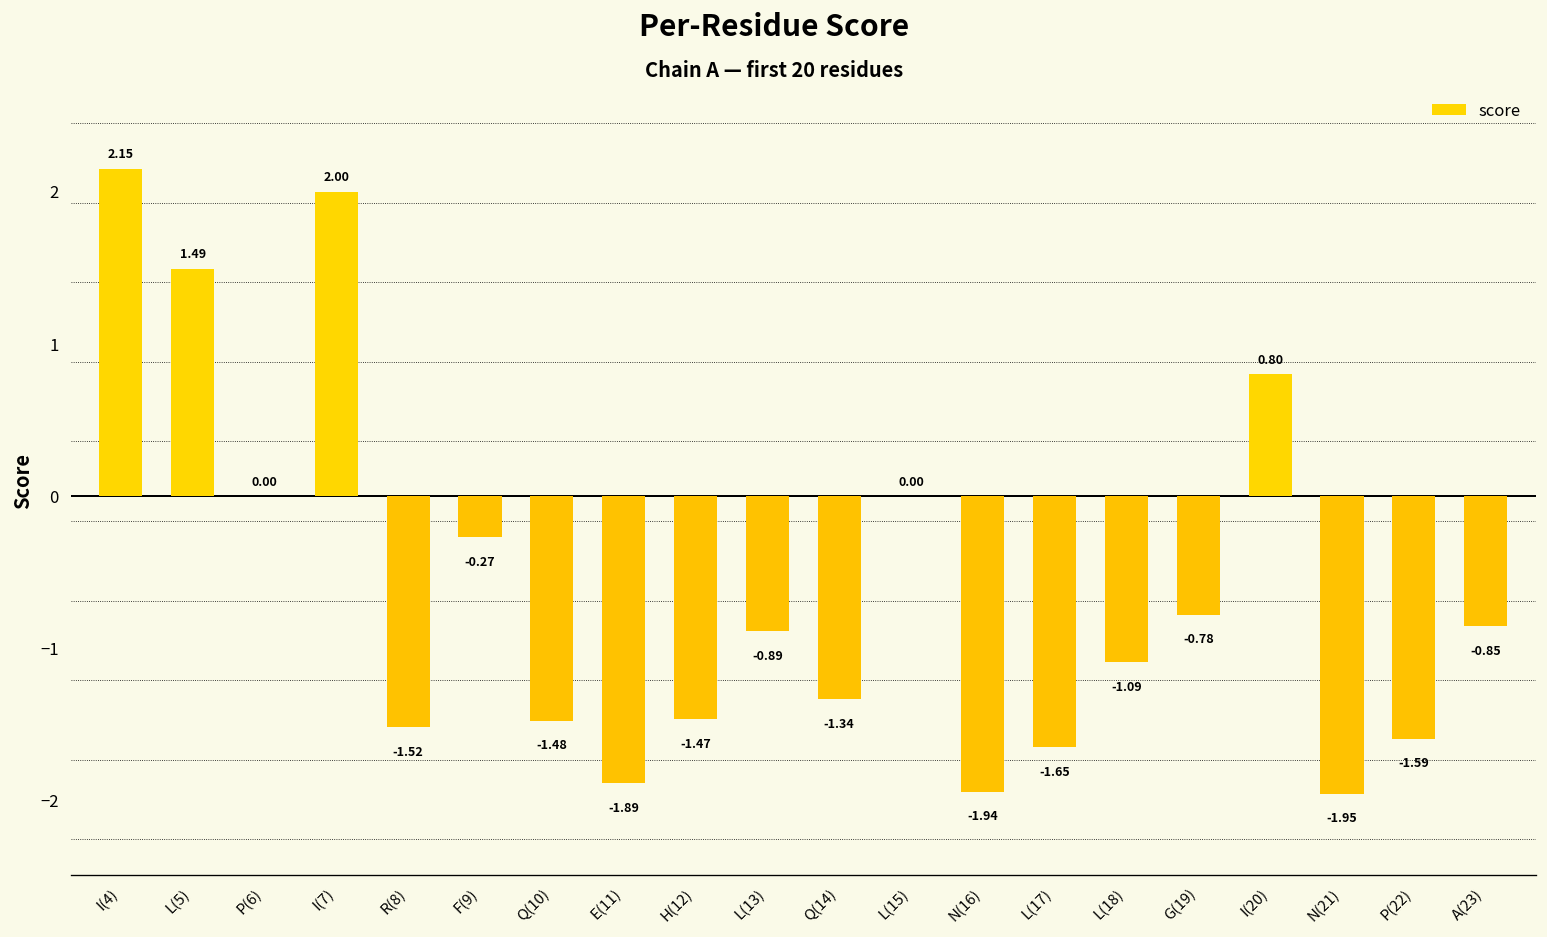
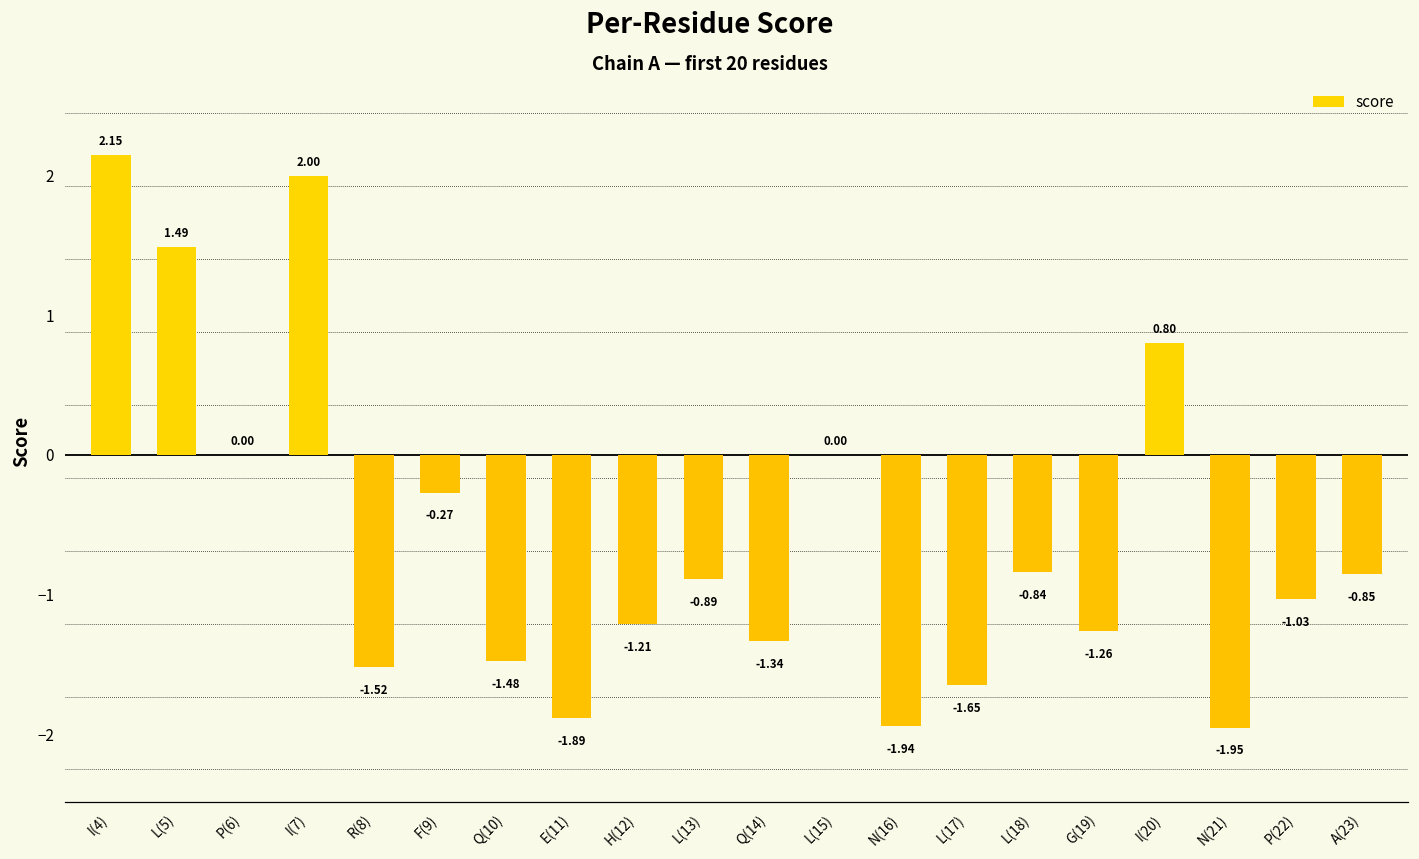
  {
    "I(4)": 2.15,
    "L(5)": 1.49,
    "P(6)": 0.00,
    "I(7)": 2.00,
    "R(8)": -1.52,
    "F(9)": -0.27,
    "Q(10)": -1.48,
    "E(11)": -1.89,
-   "H(12)": -1.47,
+   "H(12)": -1.21,
    "L(13)": -0.89,
    "Q(14)": -1.34,
    "L(15)": 0.00,
    "N(16)": -1.94,
    "L(17)": -1.65,
-   "L(18)": -1.09,
-   "G(19)": -0.78,
+   "L(18)": -0.84,
+   "G(19)": -1.26,
    "I(20)": 0.80,
    "N(21)": -1.95,
-   "P(22)": -1.59,
+   "P(22)": -1.03,
    "A(23)": -0.85
  }
